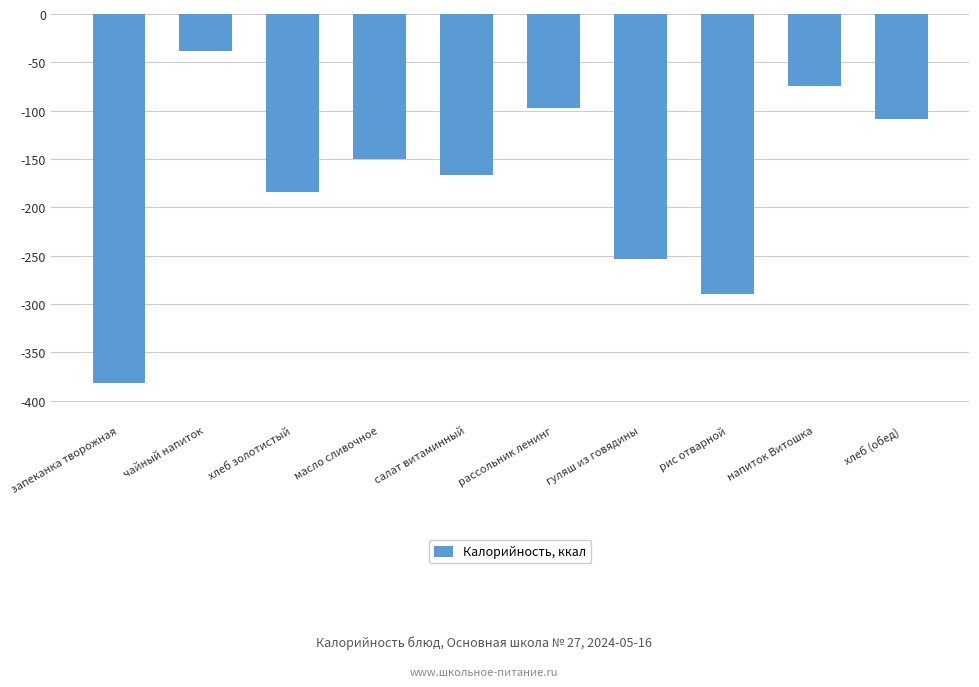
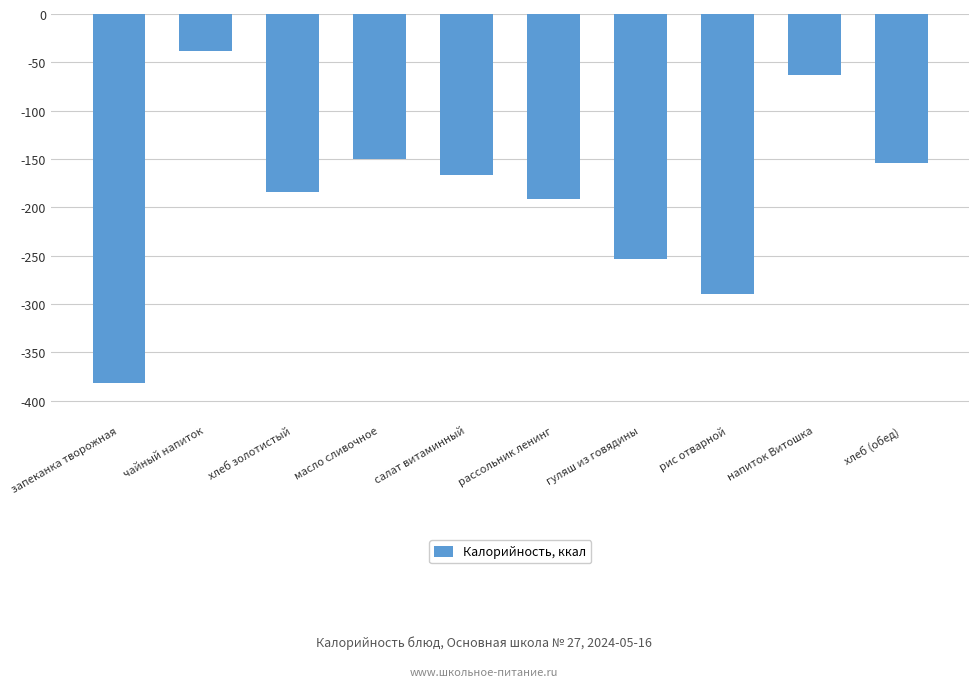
  {
    "запеканка творожная": -380,
    "чайный напиток": -40,
    "хлеб золотистый": -180,
    "масло сливочное": -150,
    "салат витаминный": -170,
-   "рассольник ленинг": -100,
+   "рассольник ленинг": -190,
    "гуляш из говядины": -250,
    "рис отварной": -290,
-   "напиток Витошка": -70,
-   "хлеб (обед)": -110
+   "напиток Витошка": -60,
+   "хлеб (обед)": -150
  }
